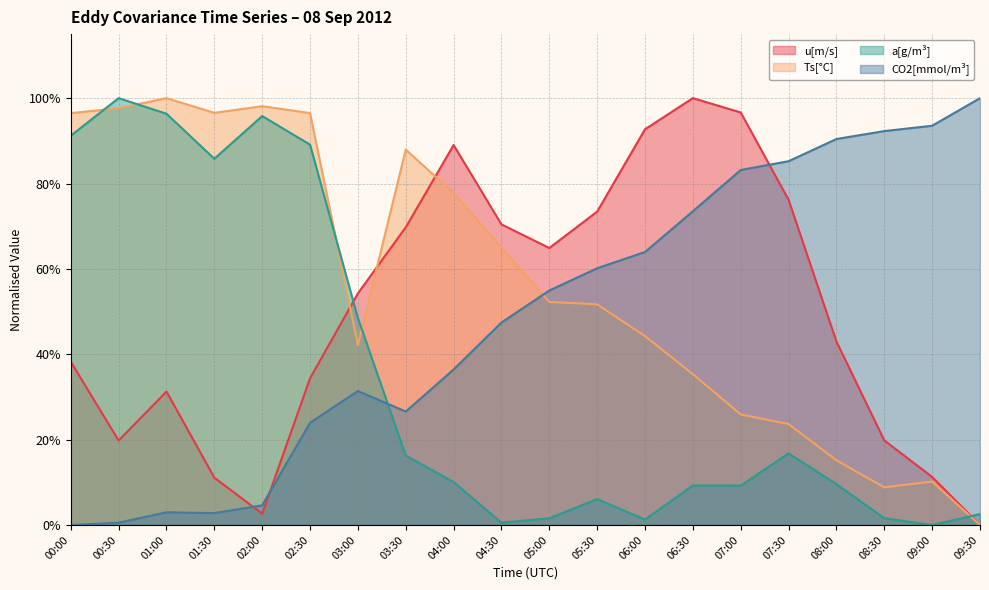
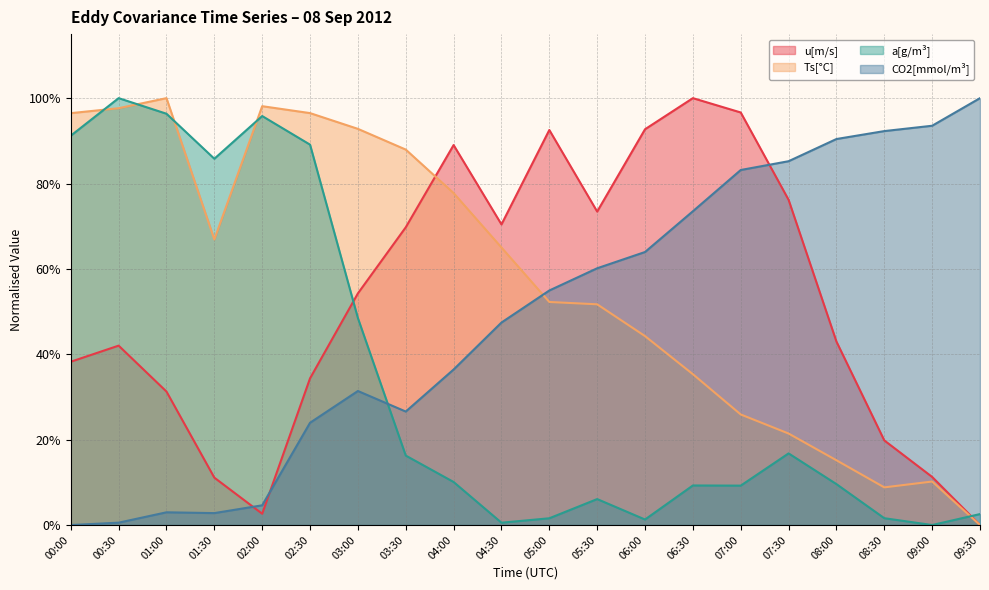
  {
    "u[m/s]": {
      "00:00": "38%",
-     "00:30": "20%",
+     "00:30": "42%",
      "01:00": "31%",
      "01:30": "11%",
      "02:00": "3%",
      "02:30": "34%",
      "03:00": "54%",
      "03:30": "70%",
      "04:00": "89%",
      "04:30": "70%",
-     "05:00": "65%",
+     "05:00": "93%",
      "05:30": "73%",
      "06:00": "93%",
      "06:30": "100%",
      "07:00": "97%",
      "07:30": "76%",
      "08:00": "43%",
      "08:30": "20%",
      "09:00": "11%"
    },
    "Ts[°C]": {
      "00:00": "96%",
      "00:30": "98%",
      "01:00": "100%",
-     "01:30": "97%",
+     "01:30": "67%",
      "02:00": "98%",
      "02:30": "96%",
-     "03:00": "42%",
+     "03:00": "93%",
      "03:30": "88%",
      "04:00": "78%",
      "04:30": "65%",
      "05:00": "52%",
      "05:30": "52%",
      "06:00": "44%",
      "06:30": "35%",
      "07:00": "26%",
-     "07:30": "24%",
+     "07:30": "21%",
      "08:00": "15%",
      "08:30": "9%",
      "09:00": "10%"
    }
  }
